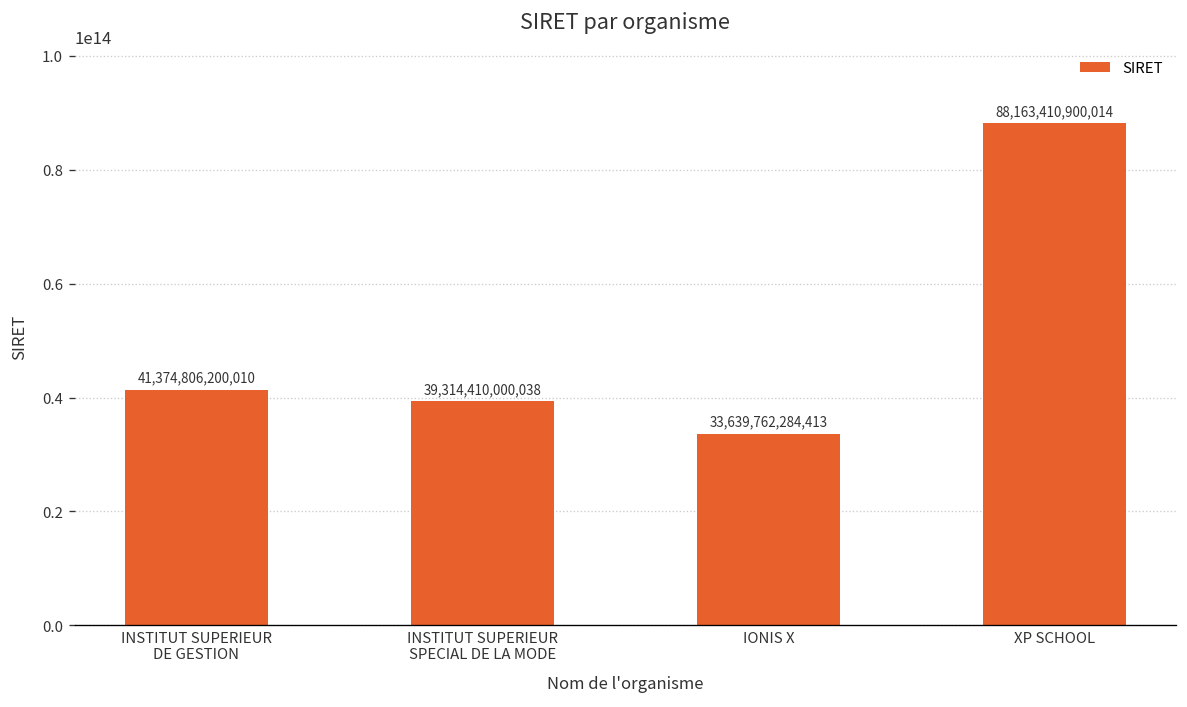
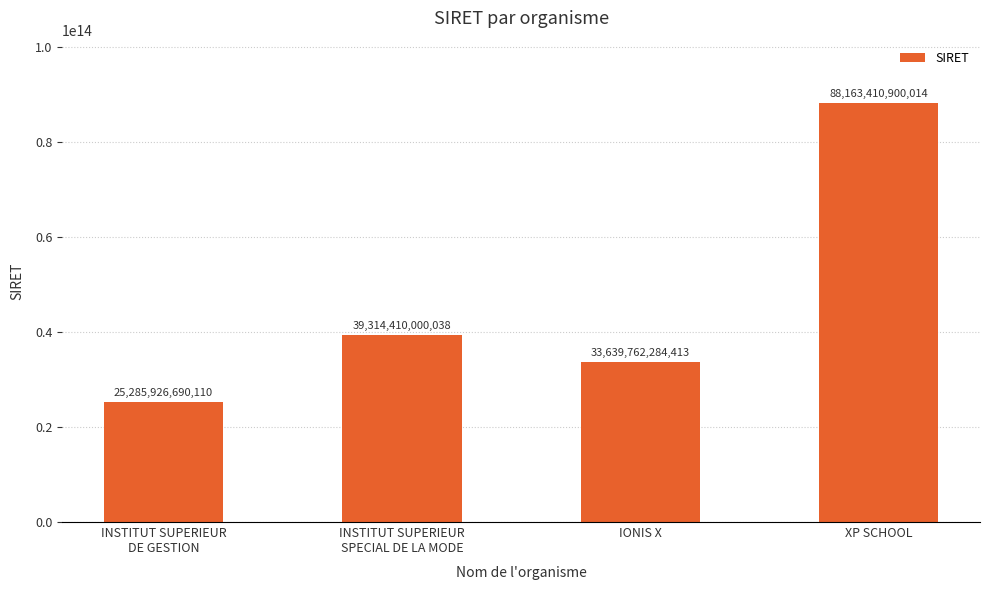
  {
-   "INSTITUT SUPERIEUR DE GESTION": "41,374,806,200,010",
+   "INSTITUT SUPERIEUR DE GESTION": "25,285,926,690,110",
    "INSTITUT SUPERIEUR SPECIAL DE LA MODE": "39,314,410,000,038",
    "IONIS X": "33,639,762,284,413",
    "XP SCHOOL": "88,163,410,900,014"
  }
